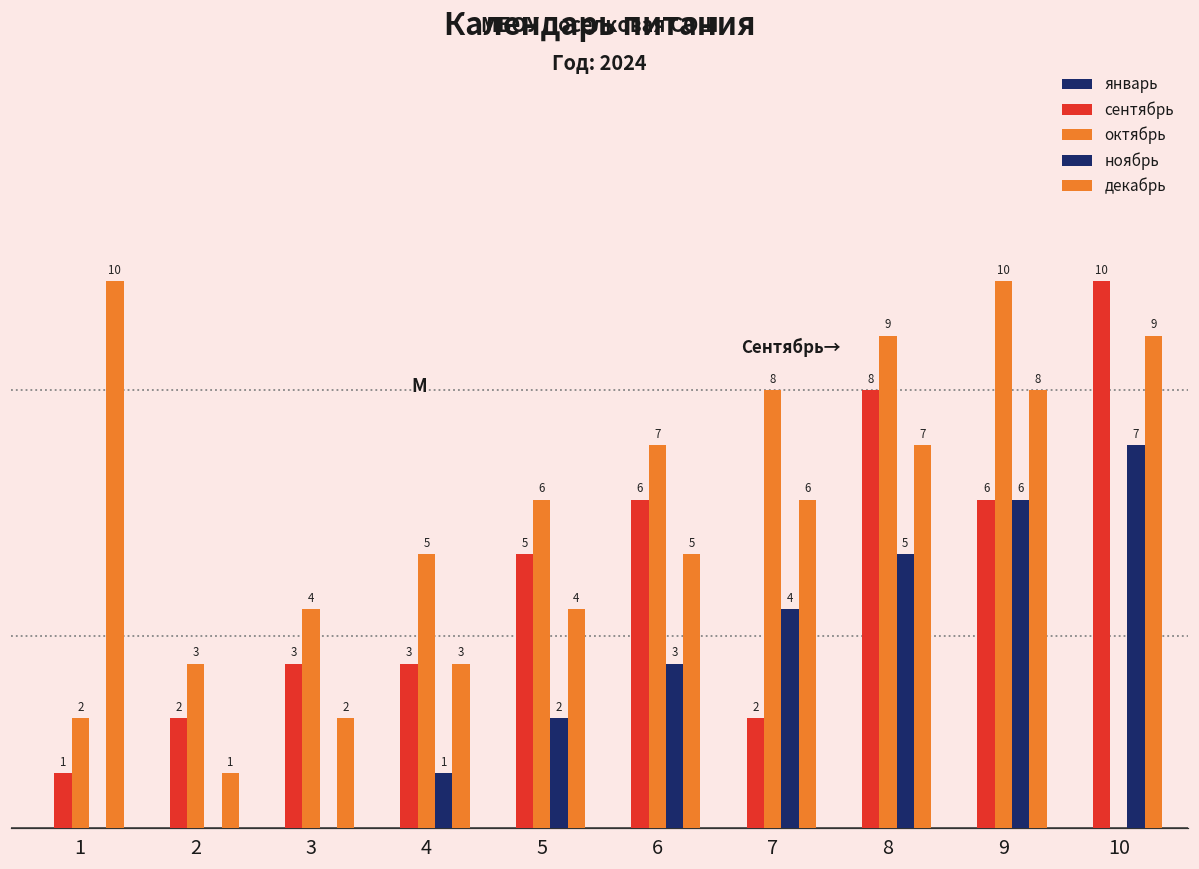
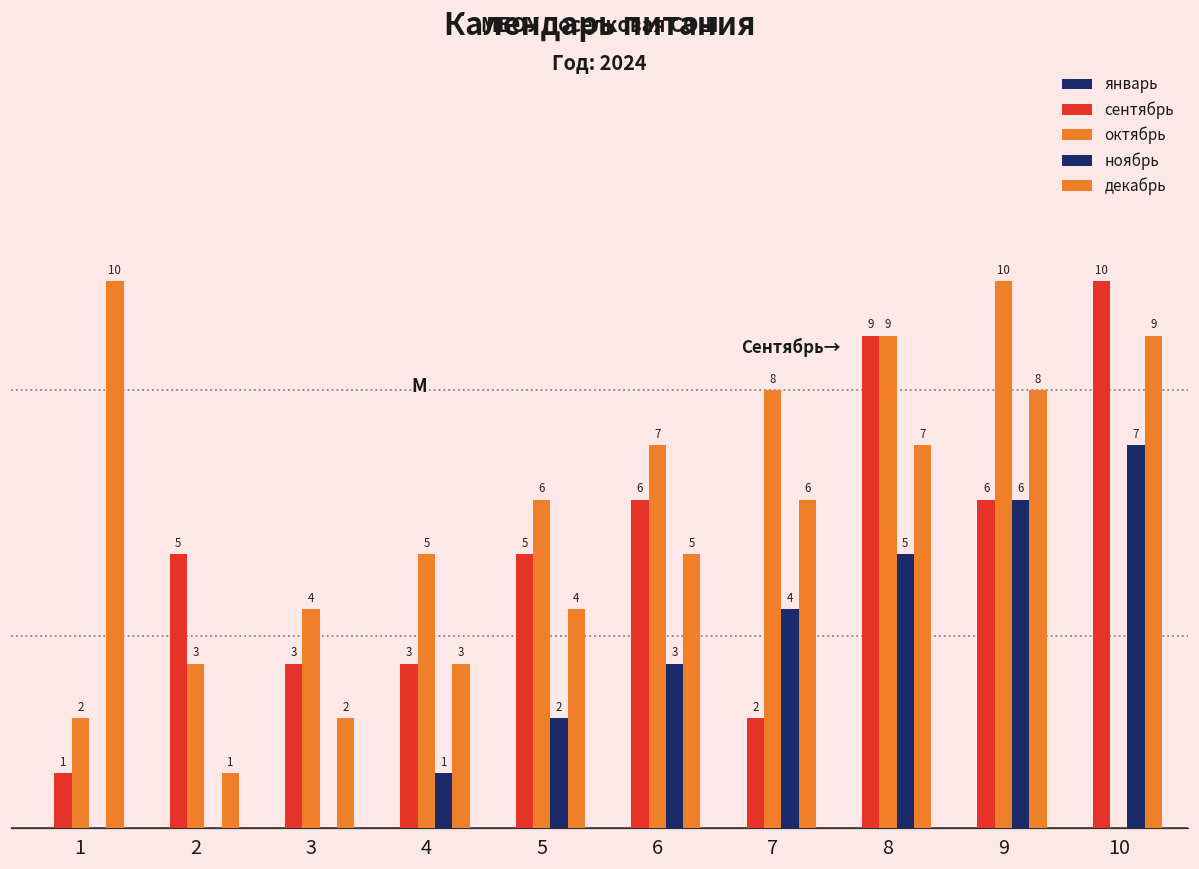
  {
    "сентябрь": {
      "1": 1,
-     "2": 2,
+     "2": 5,
      "3": 3,
      "4": 3,
      "5": 5,
      "6": 6,
      "7": 2,
-     "8": 8,
+     "8": 9,
      "9": 6,
      "10": 10
    }
  }
